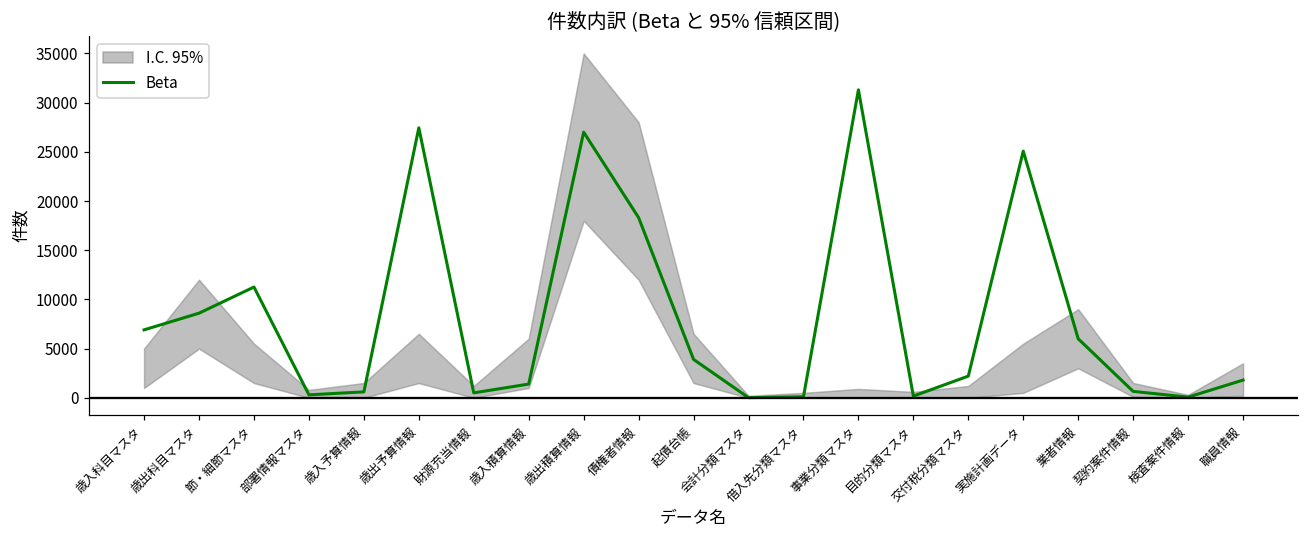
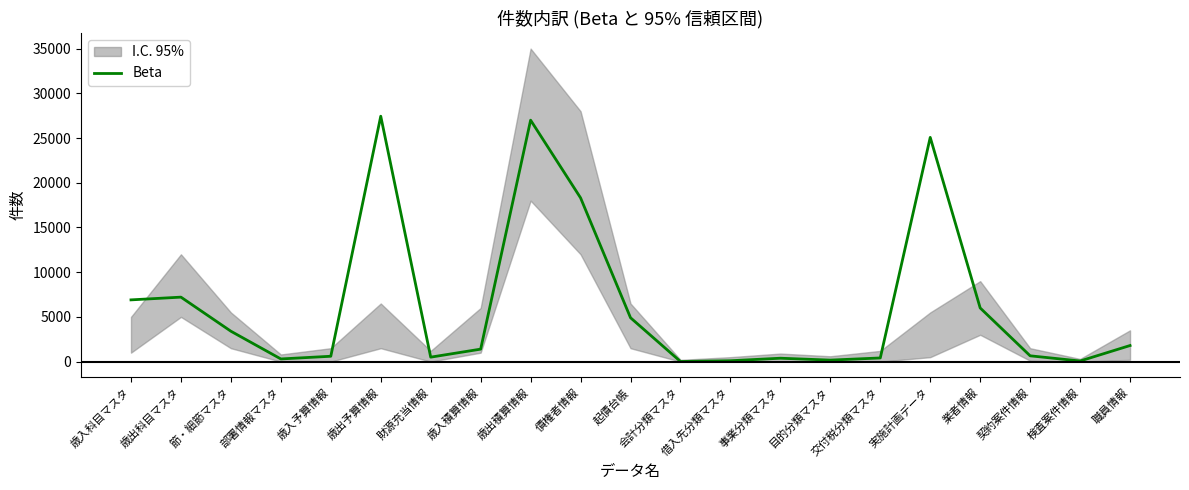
  {
    "Beta": {
      "歳入科目マスタ": 7000,
-     "歳出科目マスタ": 9000,
-     "節・細節マスタ": 11000,
+     "歳出科目マスタ": 7000,
+     "節・細節マスタ": 3000,
      "部署情報マスタ": 0,
      "歳入予算情報": 1000,
      "歳出予算情報": 27000,
      "財源充当情報": 1000,
      "歳入積算情報": 1000,
      "歳出積算情報": 27000,
      "債権者情報": 18000,
-     "起債台帳": 4000,
+     "起債台帳": 5000,
      "借入先分類マスタ": 0,
-     "事業分類マスタ": 31000,
+     "事業分類マスタ": 0,
      "目的分類マスタ": 0,
-     "交付税分類マスタ": 2000,
+     "交付税分類マスタ": 0,
      "実施計画データ": 25000,
      "業者情報": 6000,
      "契約案件情報": 1000,
      "職員情報": 2000
    }
  }
